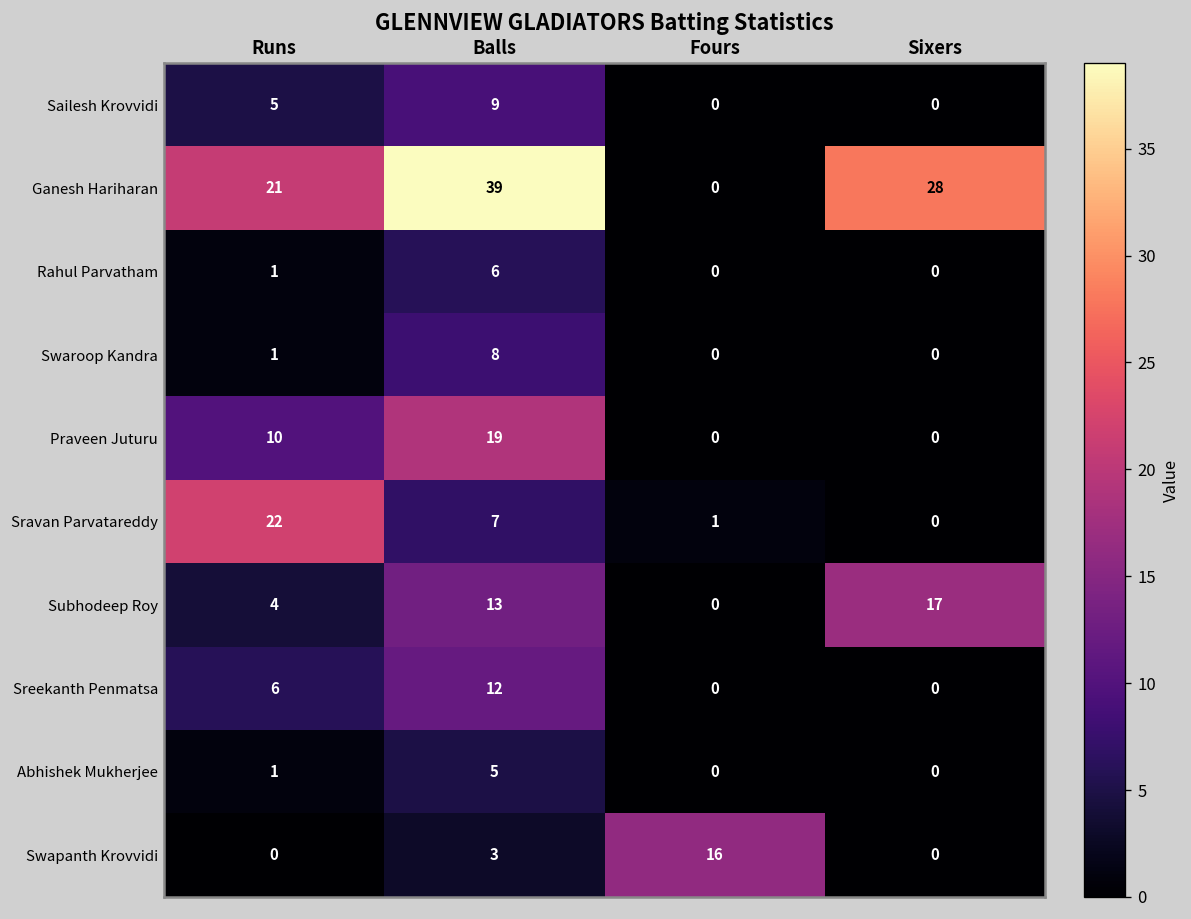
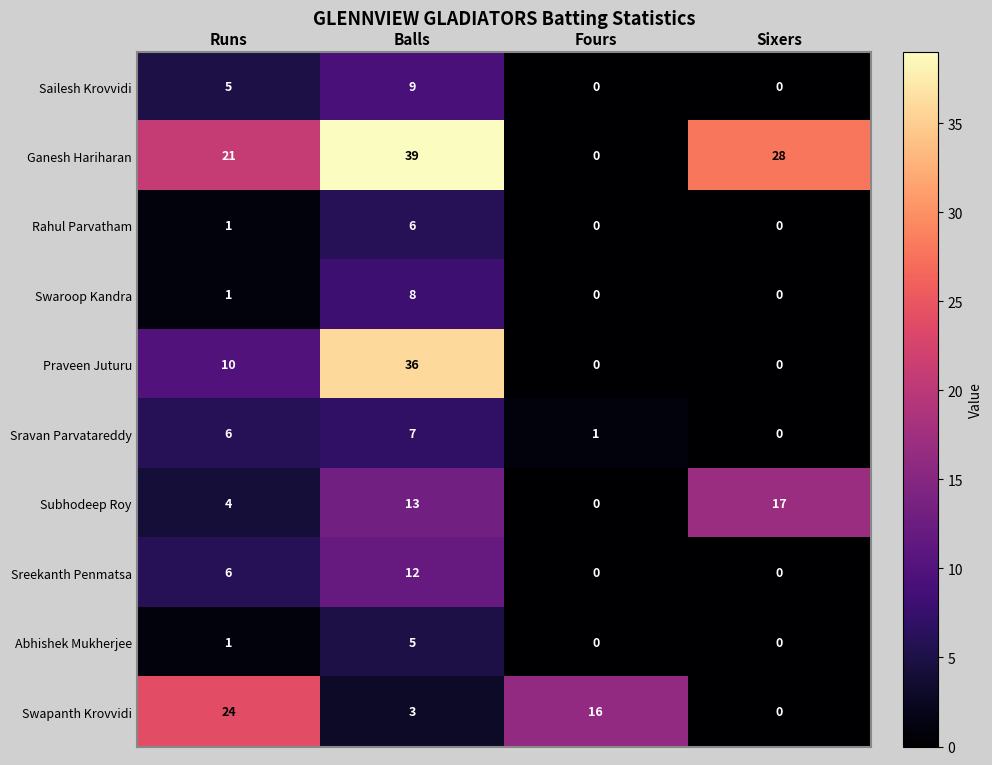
  {
    "Sailesh Krovvidi": {
      "Runs": 5,
      "Balls": 9,
      "Fours": 0,
      "Sixers": 0
    },
    "Ganesh Hariharan": {
      "Runs": 21,
      "Balls": 39,
      "Fours": 0,
      "Sixers": 28
    },
    "Rahul Parvatham": {
      "Runs": 1,
      "Balls": 6,
      "Fours": 0,
      "Sixers": 0
    },
    "Swaroop Kandra": {
      "Runs": 1,
      "Balls": 8,
      "Fours": 0,
      "Sixers": 0
    },
    "Praveen Juturu": {
      "Runs": 10,
-     "Balls": 19,
+     "Balls": 36,
      "Fours": 0,
      "Sixers": 0
    },
    "Sravan Parvatareddy": {
-     "Runs": 22,
+     "Runs": 6,
      "Balls": 7,
      "Fours": 1,
      "Sixers": 0
    },
    "Subhodeep Roy": {
      "Runs": 4,
      "Balls": 13,
      "Fours": 0,
      "Sixers": 17
    },
    "Sreekanth Penmatsa": {
      "Runs": 6,
      "Balls": 12,
      "Fours": 0,
      "Sixers": 0
    },
    "Abhishek Mukherjee": {
      "Runs": 1,
      "Balls": 5,
      "Fours": 0,
      "Sixers": 0
    },
    "Swapanth Krovvidi": {
-     "Runs": 0,
+     "Runs": 24,
      "Balls": 3,
      "Fours": 16,
      "Sixers": 0
    }
  }
